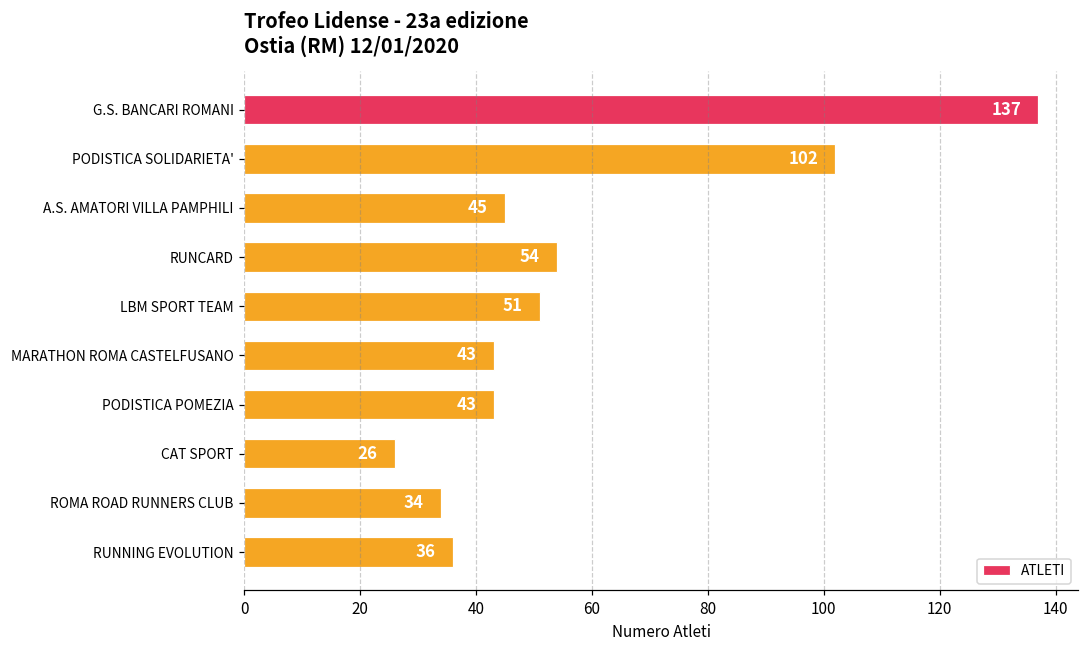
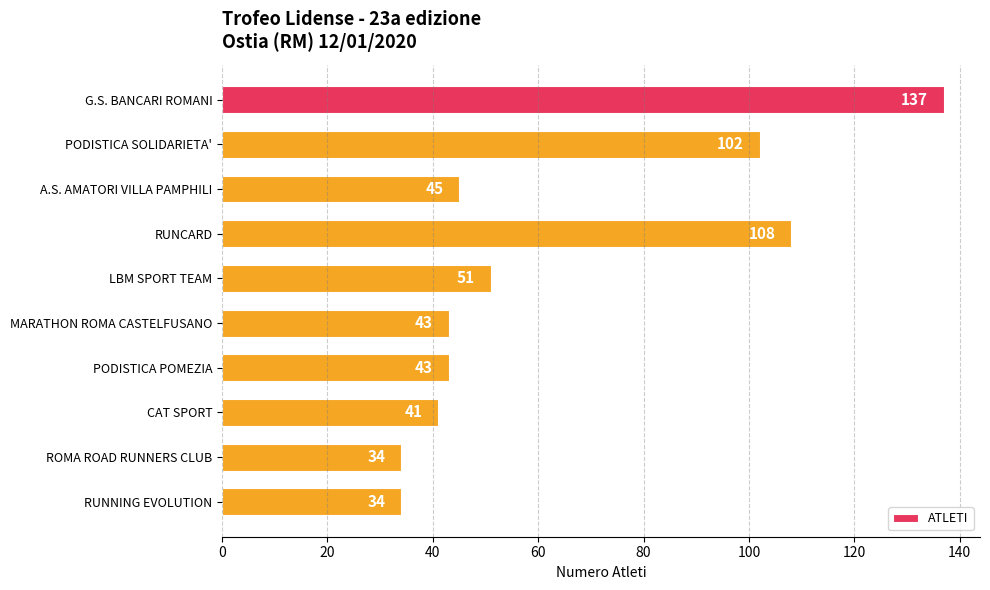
  {
    "G.S. BANCARI ROMANI": 137,
    "PODISTICA SOLIDARIETA'": 102,
    "A.S. AMATORI VILLA PAMPHILI": 45,
-   "RUNCARD": 54,
+   "RUNCARD": 108,
    "LBM SPORT TEAM": 51,
    "MARATHON ROMA CASTELFUSANO": 43,
    "PODISTICA POMEZIA": 43,
-   "CAT SPORT": 26,
+   "CAT SPORT": 41,
    "ROMA ROAD RUNNERS CLUB": 34,
-   "RUNNING EVOLUTION": 36
+   "RUNNING EVOLUTION": 34
  }
